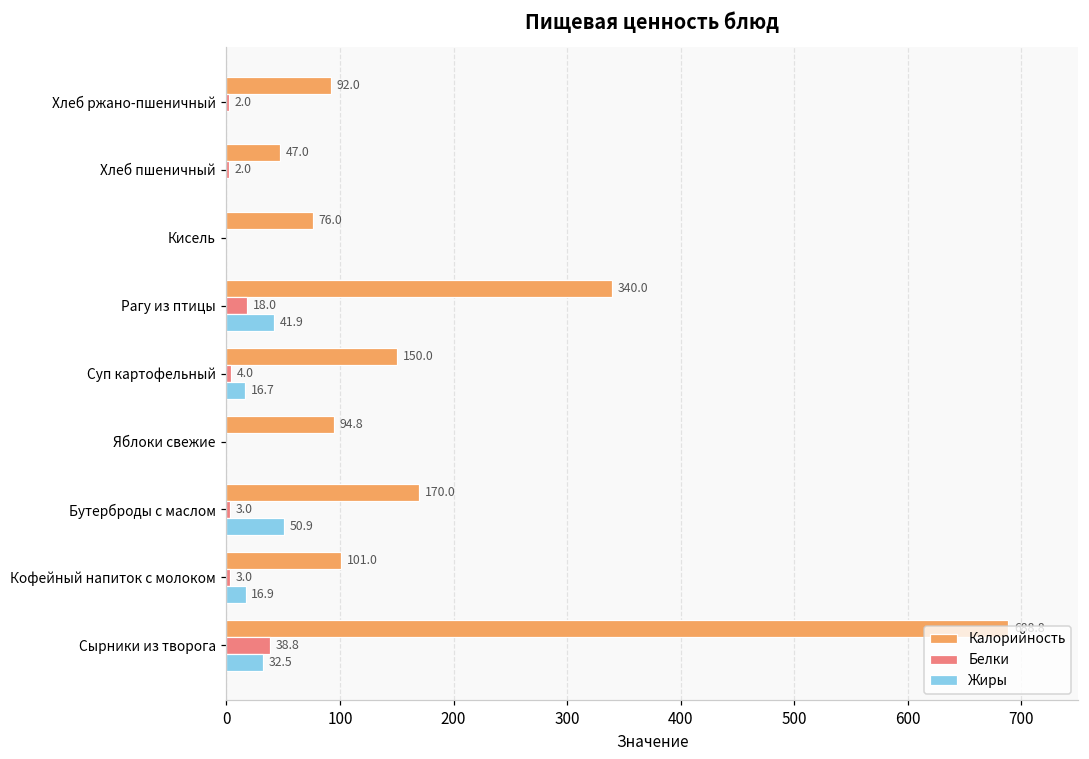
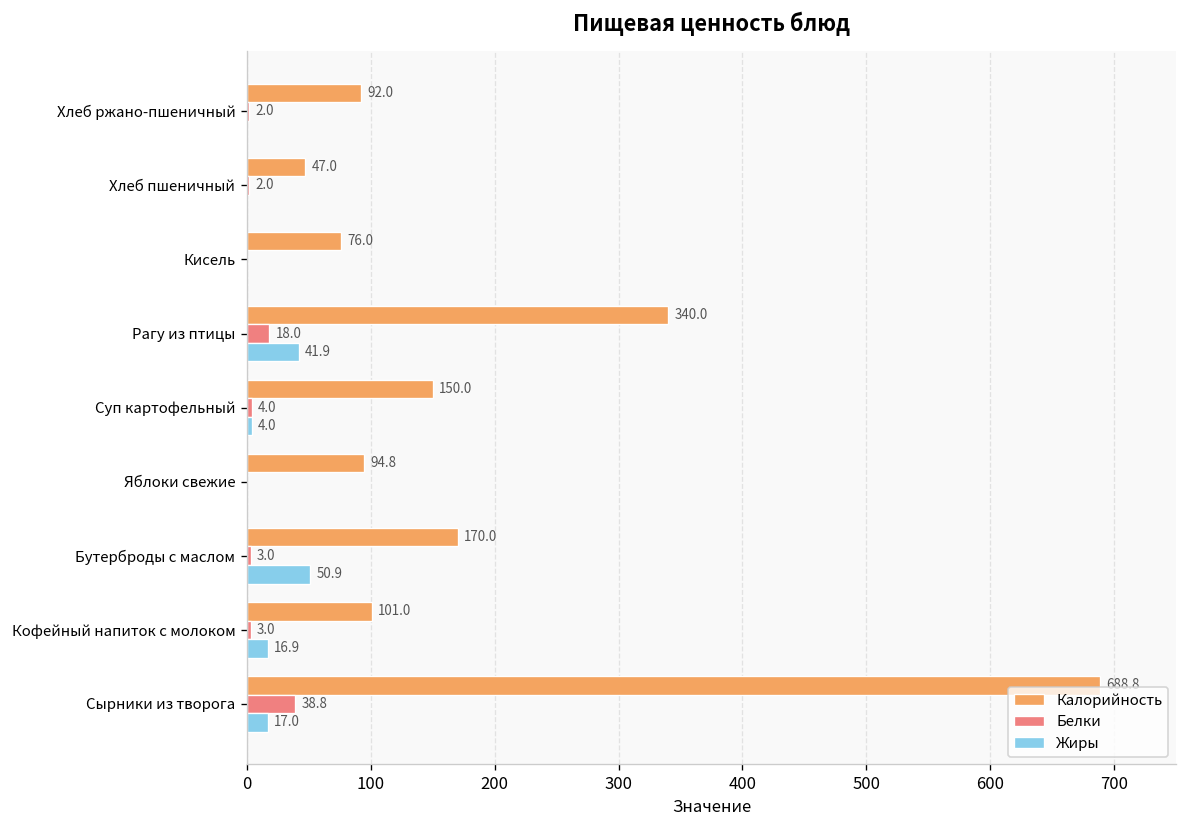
  {
    "Жиры": {
      "Рагу из птицы": 41.9,
-     "Суп картофельный": 16.7,
+     "Суп картофельный": 4.0,
      "Бутерброды с маслом": 50.9,
      "Кофейный напиток с молоком": 16.9,
-     "Сырники из творога": 32.5
+     "Сырники из творога": 17.0
    }
  }
